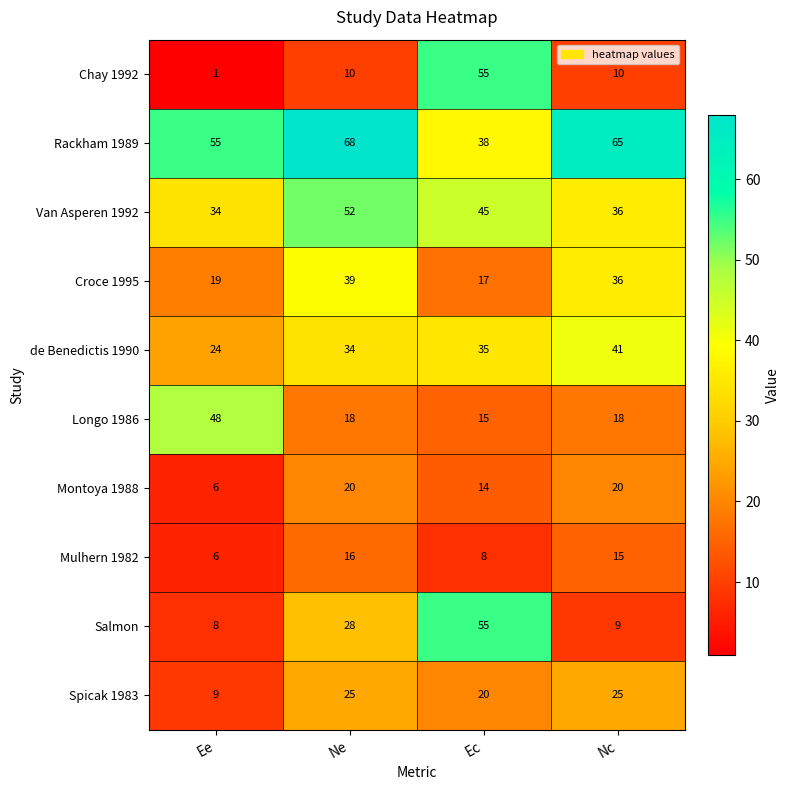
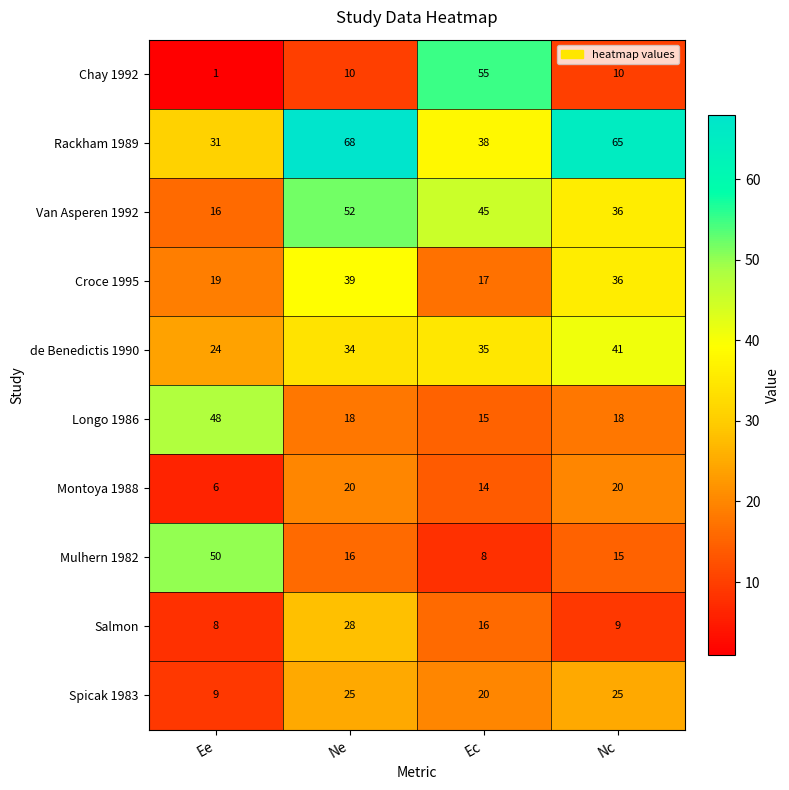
  {
    "Chay 1992": {
      "Ee": 1,
      "Ne": 10,
      "Ec": 55,
      "Nc": 10
    },
    "Rackham 1989": {
-     "Ee": 55,
+     "Ee": 31,
      "Ne": 68,
      "Ec": 38,
      "Nc": 65
    },
    "Van Asperen 1992": {
-     "Ee": 34,
+     "Ee": 16,
      "Ne": 52,
      "Ec": 45,
      "Nc": 36
    },
    "Croce 1995": {
      "Ee": 19,
      "Ne": 39,
      "Ec": 17,
      "Nc": 36
    },
    "de Benedictis 1990": {
      "Ee": 24,
      "Ne": 34,
      "Ec": 35,
      "Nc": 41
    },
    "Longo 1986": {
      "Ee": 48,
      "Ne": 18,
      "Ec": 15,
      "Nc": 18
    },
    "Montoya 1988": {
      "Ee": 6,
      "Ne": 20,
      "Ec": 14,
      "Nc": 20
    },
    "Mulhern 1982": {
-     "Ee": 6,
+     "Ee": 50,
      "Ne": 16,
      "Ec": 8,
      "Nc": 15
    },
    "Salmon": {
      "Ee": 8,
      "Ne": 28,
-     "Ec": 55,
+     "Ec": 16,
      "Nc": 9
    },
    "Spicak 1983": {
      "Ee": 9,
      "Ne": 25,
      "Ec": 20,
      "Nc": 25
    }
  }
